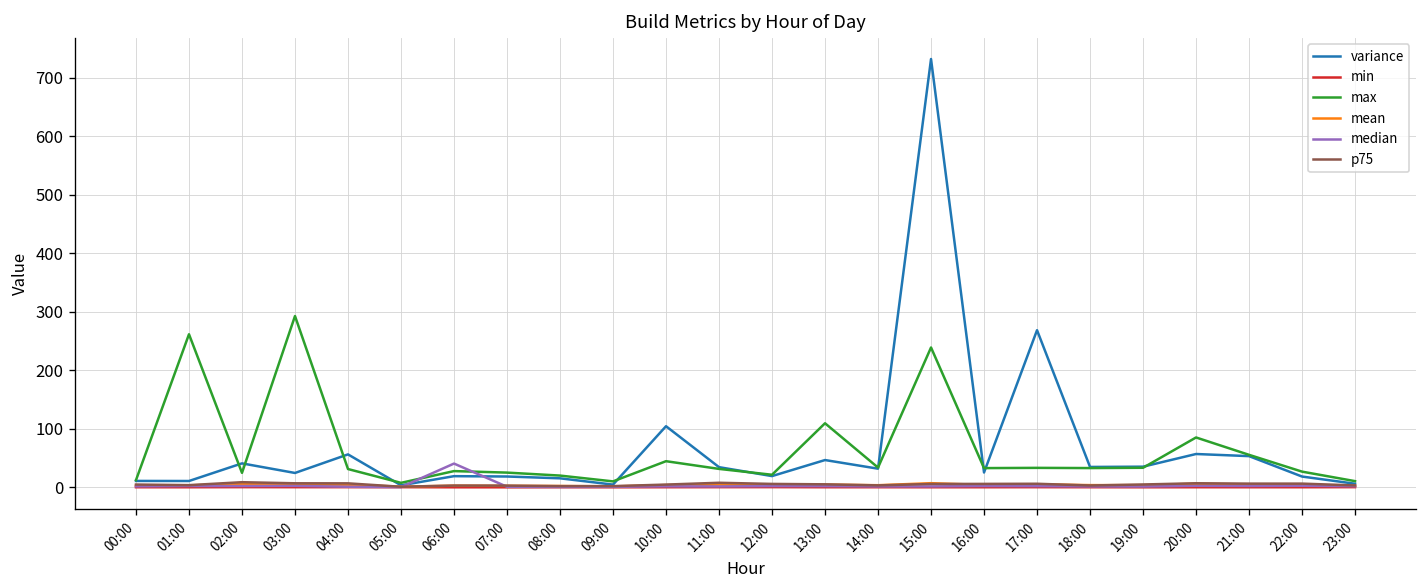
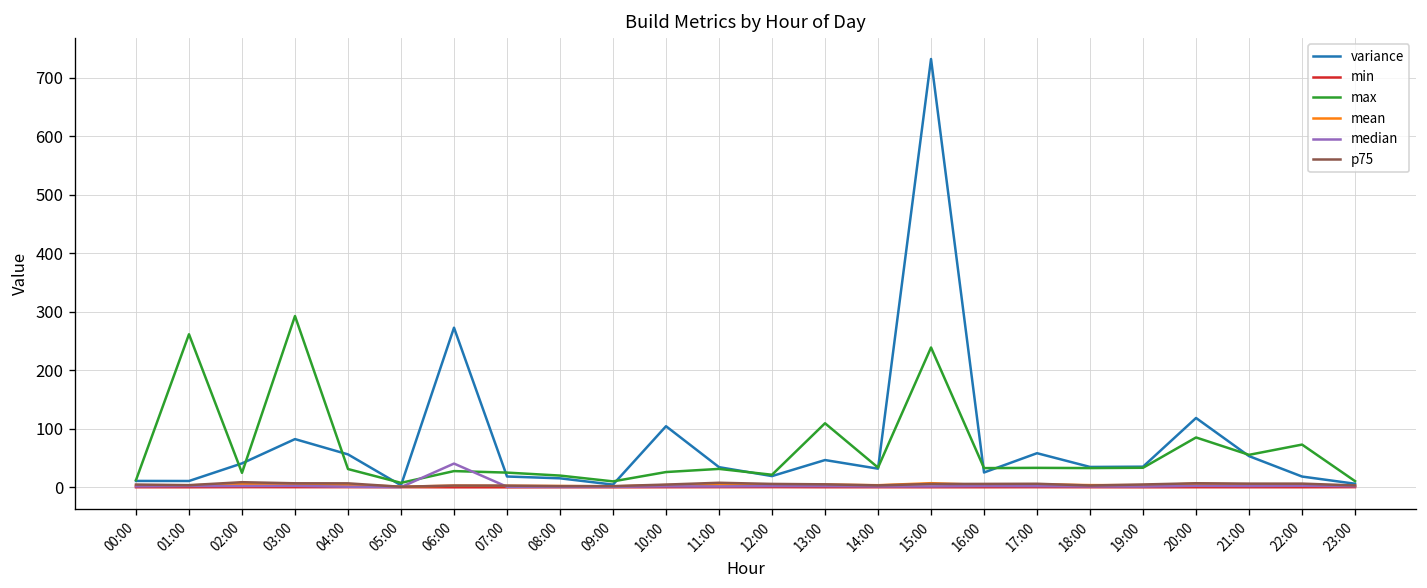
  {
    "variance": {
      "01:00": 10,
      "02:00": 40,
-     "03:00": 20,
+     "03:00": 80,
      "04:00": 60,
-     "06:00": 20,
+     "06:00": 270,
      "07:00": 20,
      "10:00": 100,
      "13:00": 50,
      "15:00": 730,
      "16:00": 30,
-     "17:00": 270,
-     "20:00": 60,
+     "17:00": 60,
+     "20:00": 120,
      "22:00": 20
    },
    "max": {
      "01:00": 260,
      "02:00": 20,
      "03:00": 290,
      "04:00": 30,
      "06:00": 30,
      "07:00": 30,
      "09:00": 10,
-     "10:00": 40,
+     "10:00": 30,
      "13:00": 110,
      "15:00": 240,
      "16:00": 30,
      "17:00": 30,
      "20:00": 90,
-     "22:00": 30
+     "22:00": 70
    },
    "median": {
      "06:00": 40
    }
  }
